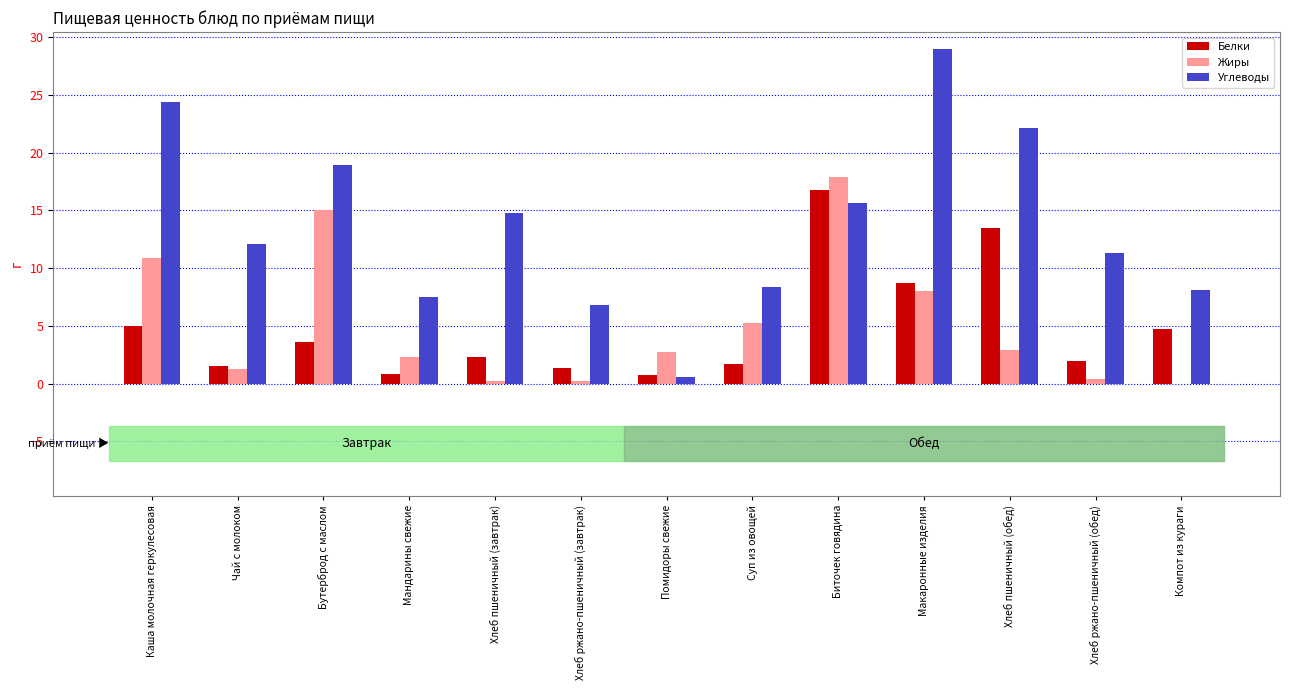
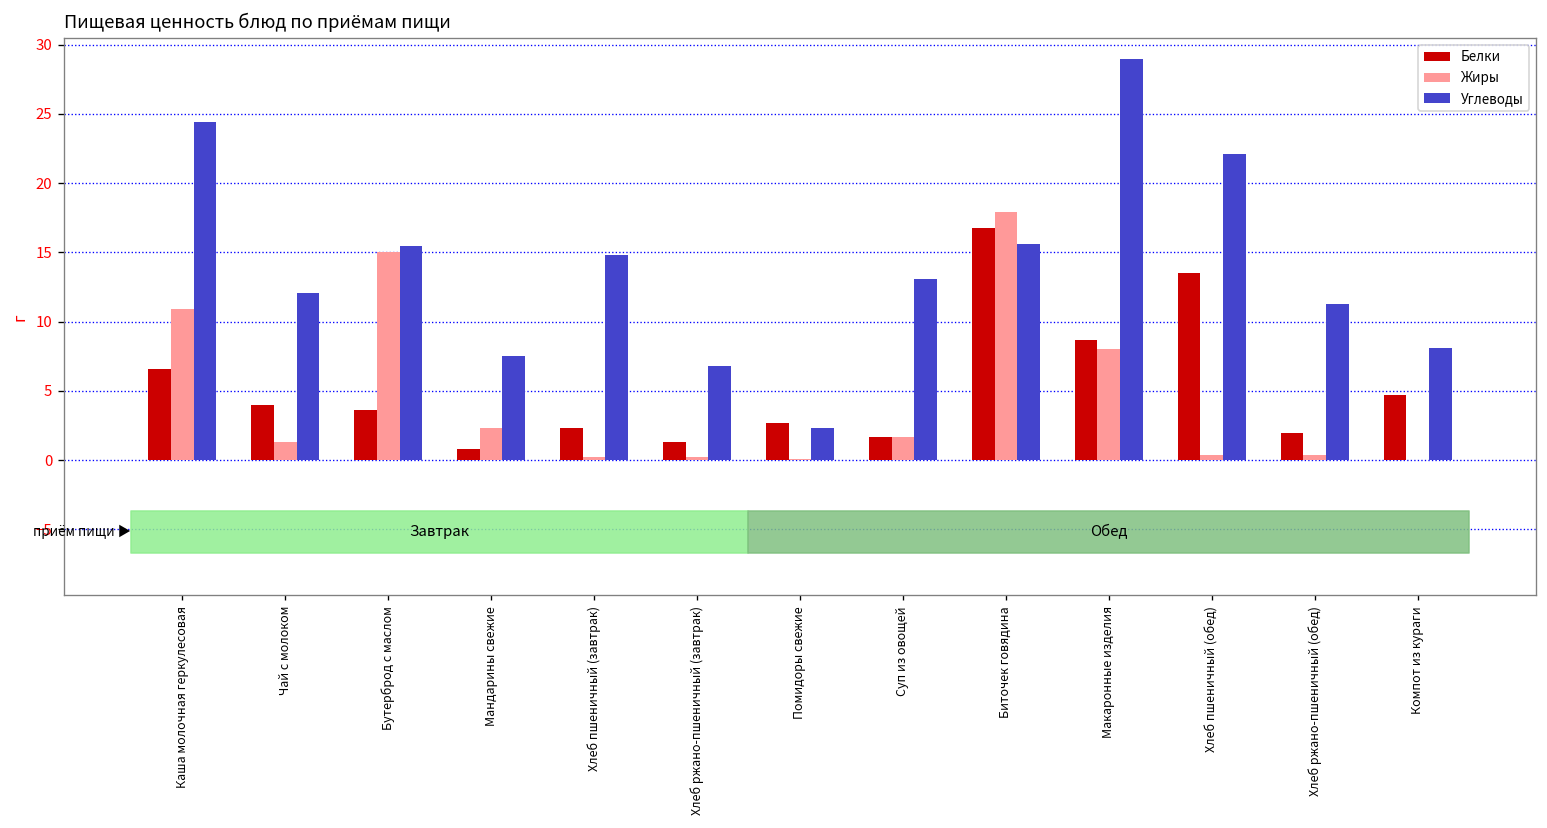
  {
    "Белки": {
-     "Каша молочная геркулесовая": 5.0,
-     "Чай с молоком": 1.5,
+     "Каша молочная геркулесовая": 6.6,
+     "Чай с молоком": 4.0,
      "Бутерброд с маслом": 3.6,
      "Мандарины свежие": 0.8,
      "Хлеб пшеничный (завтрак)": 2.3,
      "Хлеб ржано-пшеничный (завтрак)": 1.3,
-     "Помидоры свежие": 0.7,
+     "Помидоры свежие": 2.7,
      "Суп из овощей": 1.7,
      "Биточек говядина": 16.8,
      "Макаронные изделия": 8.7,
      "Хлеб пшеничный (обед)": 13.5,
      "Хлеб ржано-пшеничный (обед)": 2.0,
      "Компот из кураги": 4.7
    },
    "Жиры": {
      "Каша молочная геркулесовая": 10.9,
      "Чай с молоком": 1.3,
      "Бутерброд с маслом": 15.0,
      "Мандарины свежие": 2.3,
      "Хлеб пшеничный (завтрак)": 0.2,
      "Хлеб ржано-пшеничный (завтрак)": 0.2,
-     "Помидоры свежие": 2.8,
-     "Суп из овощей": 5.2,
+     "Помидоры свежие": 0.1,
+     "Суп из овощей": 1.7,
      "Биточек говядина": 17.9,
      "Макаронные изделия": 8.0,
-     "Хлеб пшеничный (обед)": 2.9,
+     "Хлеб пшеничный (обед)": 0.4,
      "Хлеб ржано-пшеничный (обед)": 0.4,
      "Компот из кураги": 0.0
    },
    "Углеводы": {
      "Каша молочная геркулесовая": 24.4,
      "Чай с молоком": 12.1,
-     "Бутерброд с маслом": 18.9,
+     "Бутерброд с маслом": 15.5,
      "Мандарины свежие": 7.5,
      "Хлеб пшеничный (завтрак)": 14.8,
      "Хлеб ржано-пшеничный (завтрак)": 6.8,
-     "Помидоры свежие": 0.6,
-     "Суп из овощей": 8.4,
+     "Помидоры свежие": 2.3,
+     "Суп из овощей": 13.1,
      "Биточек говядина": 15.6,
      "Макаронные изделия": 29.0,
      "Хлеб пшеничный (обед)": 22.1,
      "Хлеб ржано-пшеничный (обед)": 11.3,
      "Компот из кураги": 8.1
    }
  }
